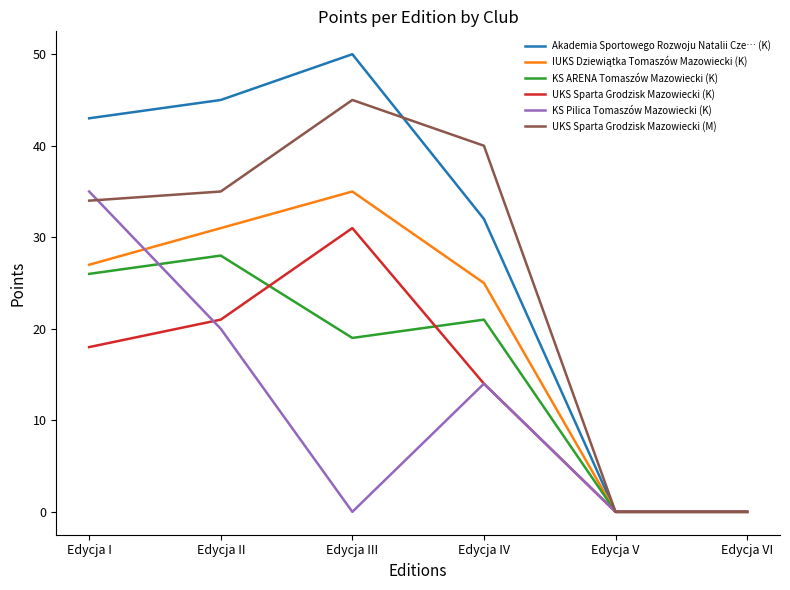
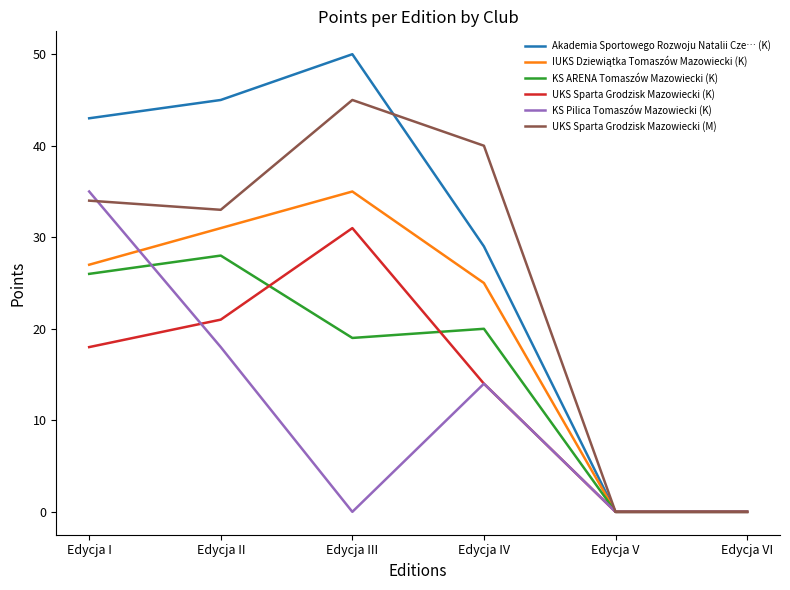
  {
    "Akademia Sportowego Rozwoju Natalii Cze… (K)": {
      "Edycja I": 43,
      "Edycja II": 45,
      "Edycja III": 50,
-     "Edycja IV": 32
+     "Edycja IV": 29
    },
    "IUKS Dziewiątka Tomaszów Mazowiecki (K)": {
      "Edycja I": 27,
      "Edycja II": 31,
      "Edycja III": 35,
      "Edycja IV": 25
    },
    "KS ARENA Tomaszów Mazowiecki (K)": {
      "Edycja I": 26,
      "Edycja II": 28,
      "Edycja III": 19,
-     "Edycja IV": 21
+     "Edycja IV": 20
    },
    "UKS Sparta Grodzisk Mazowiecki (K)": {
      "Edycja I": 18,
      "Edycja II": 21,
      "Edycja III": 31
    },
    "KS Pilica Tomaszów Mazowiecki (K)": {
      "Edycja I": 35,
-     "Edycja II": 20,
+     "Edycja II": 18,
      "Edycja III": 0
    },
    "UKS Sparta Grodzisk Mazowiecki (M)": {
      "Edycja I": 34,
-     "Edycja II": 35,
+     "Edycja II": 33,
      "Edycja III": 45,
      "Edycja IV": 40
    }
  }
